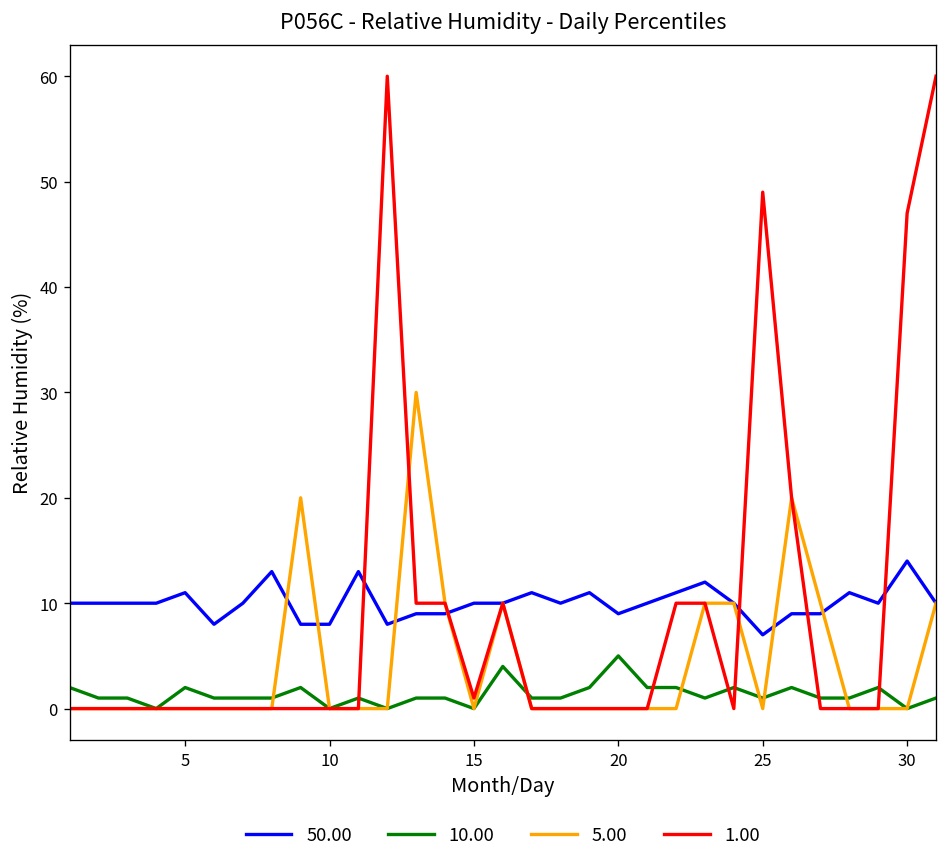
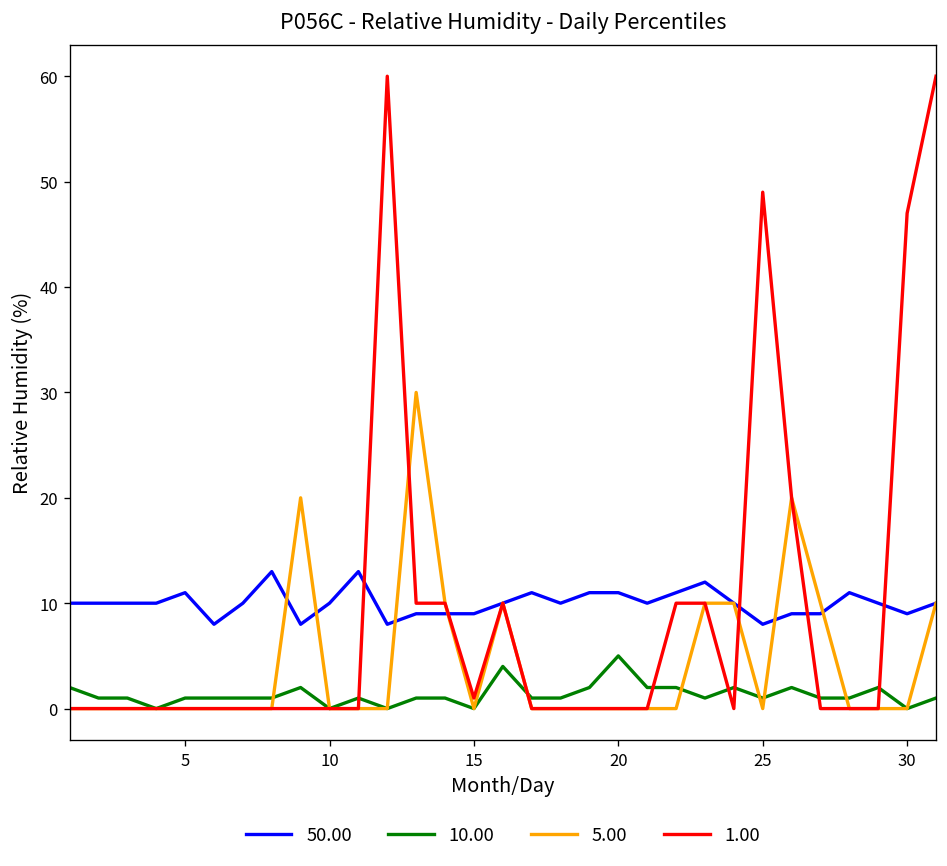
  {
    "50.00": {
      "5": 11,
-     "10": 8,
-     "15": 10,
-     "20": 9,
-     "25": 7,
-     "30": 14
+     "10": 10,
+     "15": 9,
+     "20": 11,
+     "25": 8,
+     "30": 9
    },
    "10.00": {
-     "5": 2,
+     "5": 1,
      "20": 5,
      "25": 1
    },
    "5.00": {
      "25": 0
    },
    "1.00": {
      "15": 1,
      "25": 49,
      "30": 47
    }
  }
